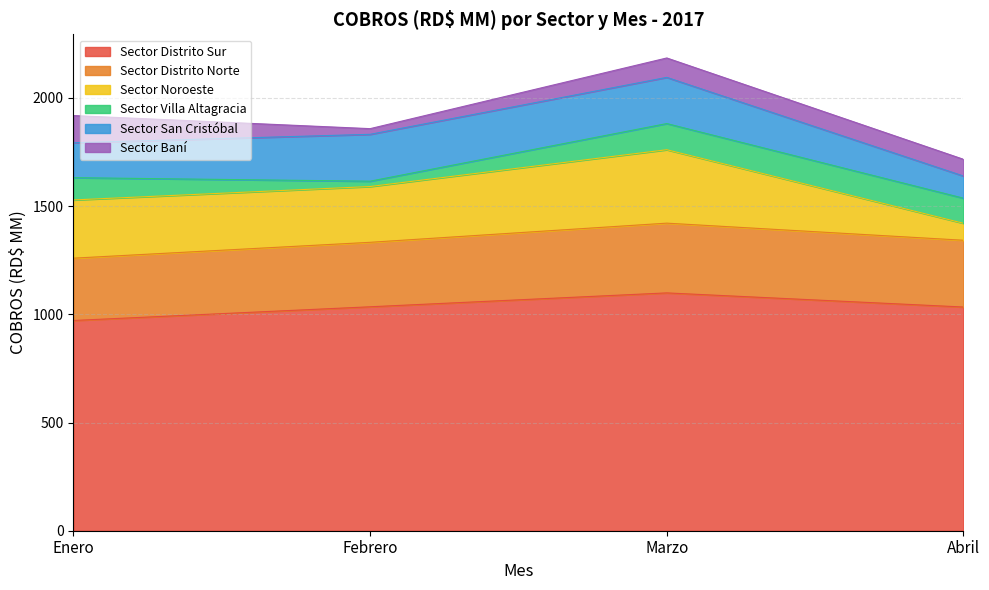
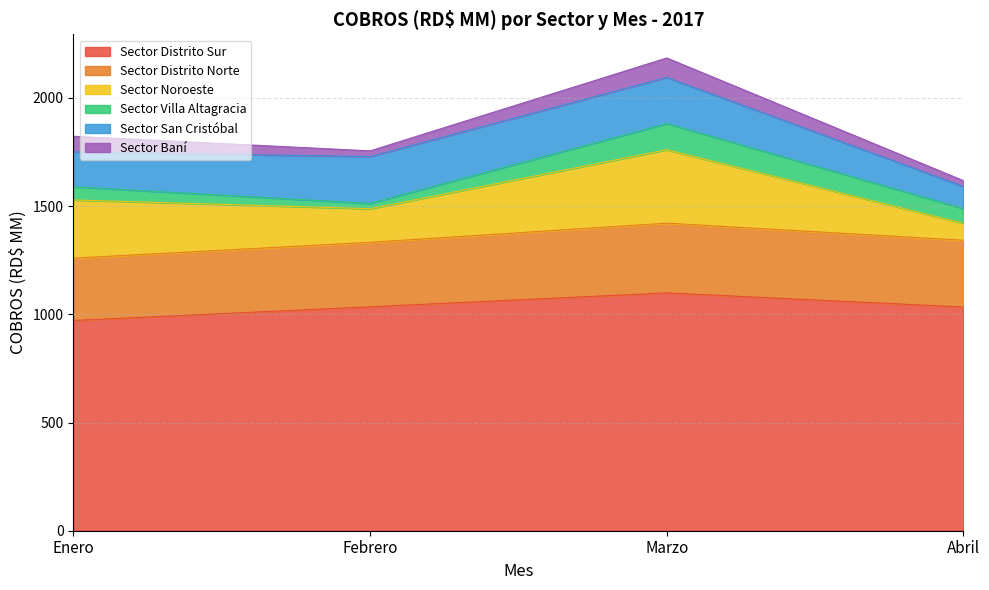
  {
    "Sector Noroeste": {
      "Enero": 270,
-     "Febrero": 260,
+     "Febrero": 160,
      "Marzo": 340,
      "Abril": 80
    },
    "Sector Villa Altagracia": {
-     "Enero": 100,
+     "Enero": 60,
      "Febrero": 20,
      "Marzo": 120,
-     "Abril": 120
+     "Abril": 70
    },
    "Sector San Cristóbal": {
      "Enero": 160,
      "Febrero": 220,
      "Marzo": 210,
      "Abril": 100
    },
    "Sector Baní": {
-     "Enero": 130,
+     "Enero": 70,
      "Febrero": 30,
      "Marzo": 90,
-     "Abril": 80
+     "Abril": 30
    }
  }
